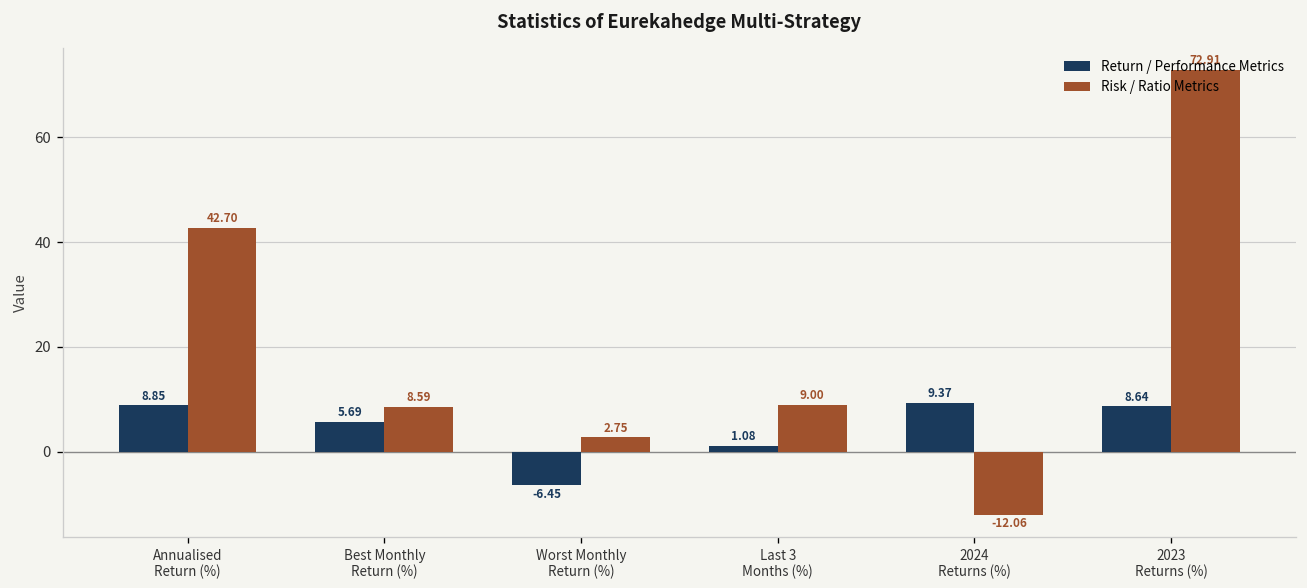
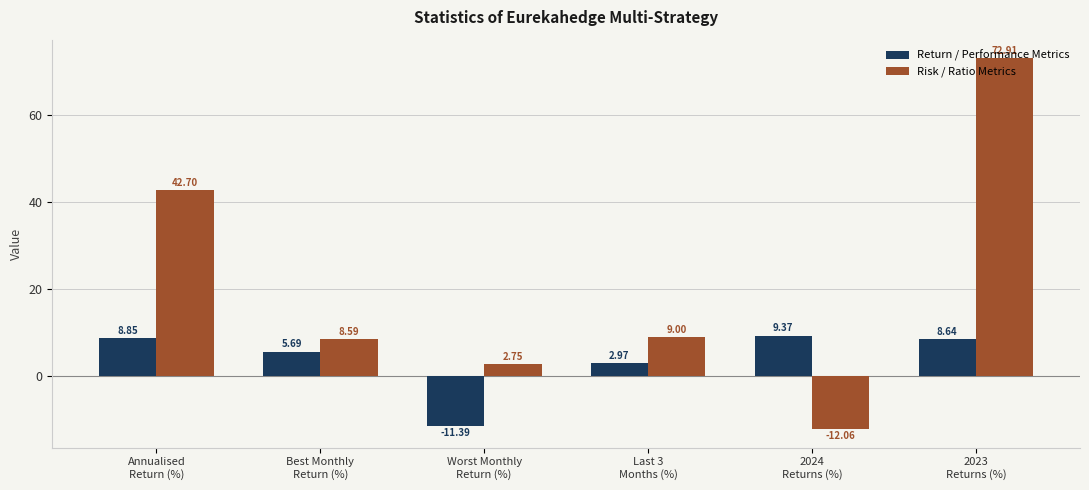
  {
    "Return / Performance Metrics": {
      "Annualised Return (%)": 8.85,
      "Best Monthly Return (%)": 5.69,
-     "Worst Monthly Return (%)": -6.45,
-     "Last 3 Months (%)": 1.08,
+     "Worst Monthly Return (%)": -11.39,
+     "Last 3 Months (%)": 2.97,
      "2024 Returns (%)": 9.37,
      "2023 Returns (%)": 8.64
    },
    "Risk / Ratio Metrics": {
      "Annualised Return (%)": 42.70,
      "Best Monthly Return (%)": 8.59,
      "Worst Monthly Return (%)": 2.75,
      "Last 3 Months (%)": 9.00,
      "2024 Returns (%)": -12.06,
      "2023 Returns (%)": 72.91
    }
  }
